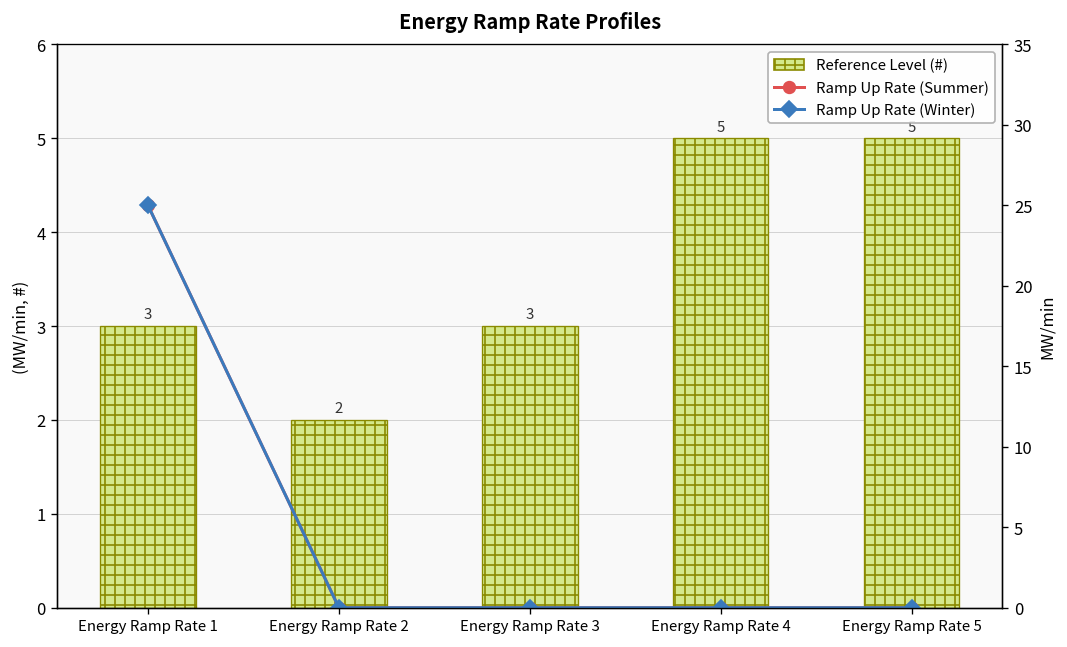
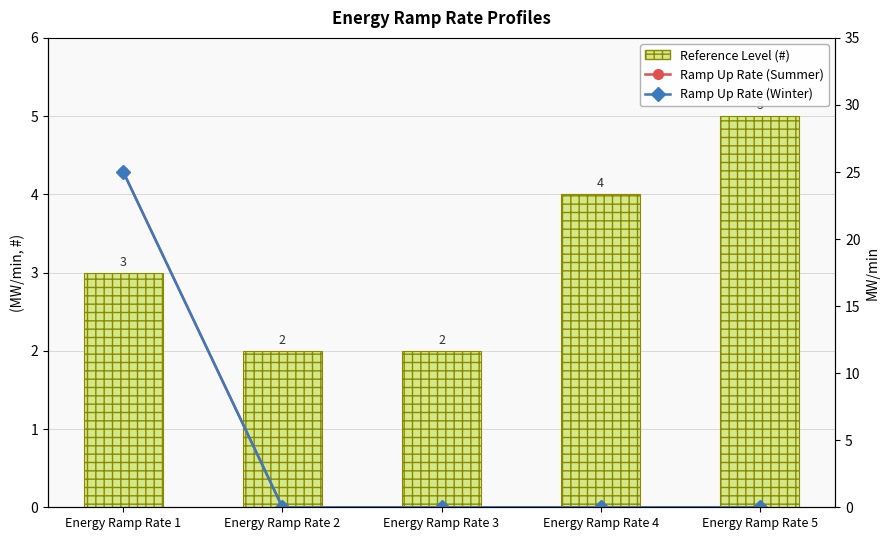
  {
    "Reference Level (#)": {
      "Energy Ramp Rate 1": 3,
      "Energy Ramp Rate 2": 2,
-     "Energy Ramp Rate 3": 3,
-     "Energy Ramp Rate 4": 5
+     "Energy Ramp Rate 3": 2,
+     "Energy Ramp Rate 4": 4
    }
  }
